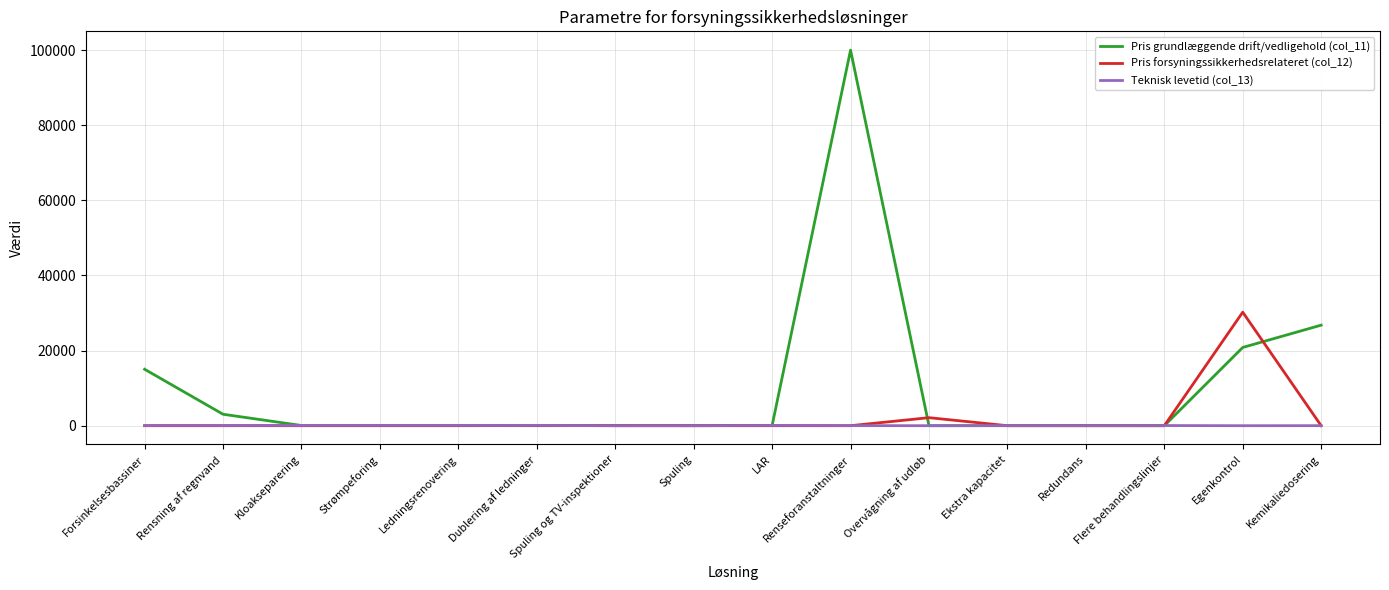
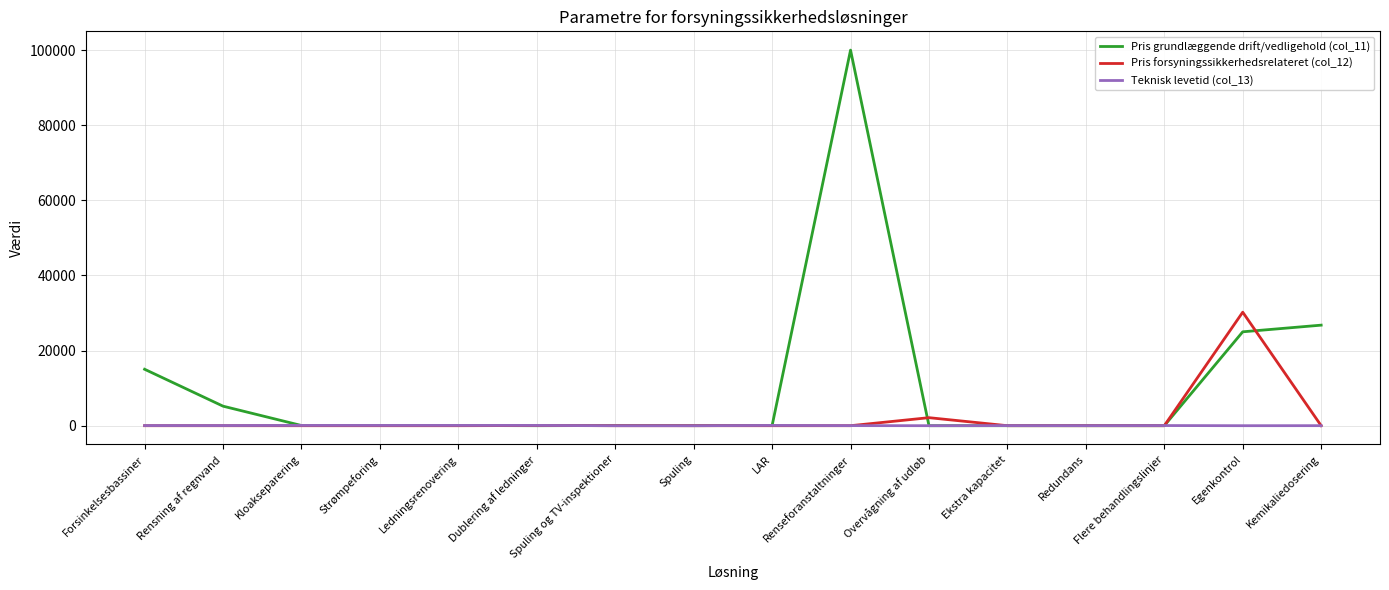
  {
    "Pris grundlæggende drift/vedligehold (col_11)": {
      "Forsinkelsesbassiner": 15000,
-     "Rensning af regnvand": 3000,
+     "Rensning af regnvand": 5000,
      "Renseforanstaltninger": 100000,
-     "Egenkontrol": 21000,
+     "Egenkontrol": 25000,
      "Kemikaliedosering": 27000
    },
    "Pris forsyningssikkerhedsrelateret (col_12)": {
      "Overvågning af udløb": 2000,
      "Egenkontrol": 30000
    },
    "Teknisk levetid (col_13)": {
      "Egenkontrol": 0
    }
  }
